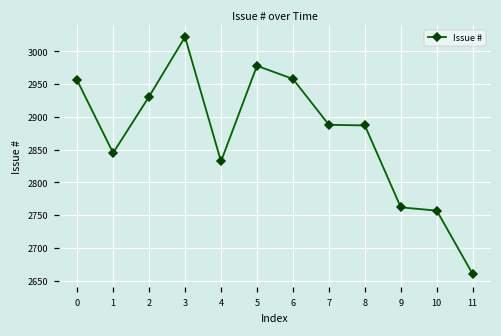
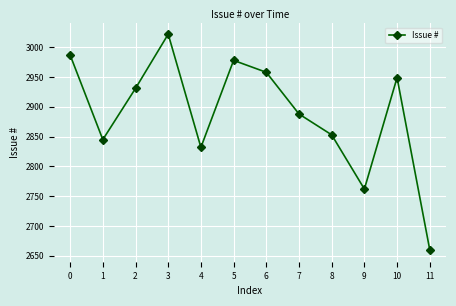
  {
-   "0": 2960,
+   "0": 2990,
    "1": 2850,
    "2": 2930,
    "3": 3020,
    "4": 2830,
    "5": 2980,
    "6": 2960,
    "7": 2890,
-   "8": 2890,
+   "8": 2850,
    "9": 2760,
-   "10": 2760,
+   "10": 2950,
    "11": 2660
  }
